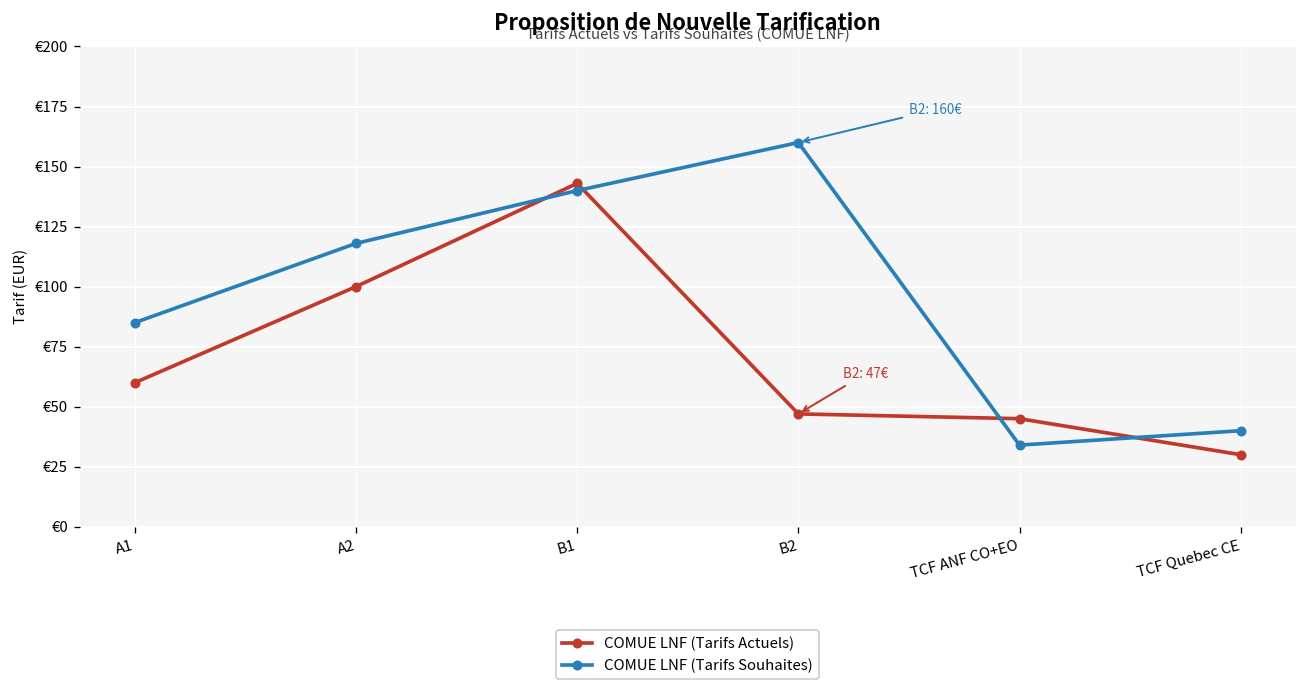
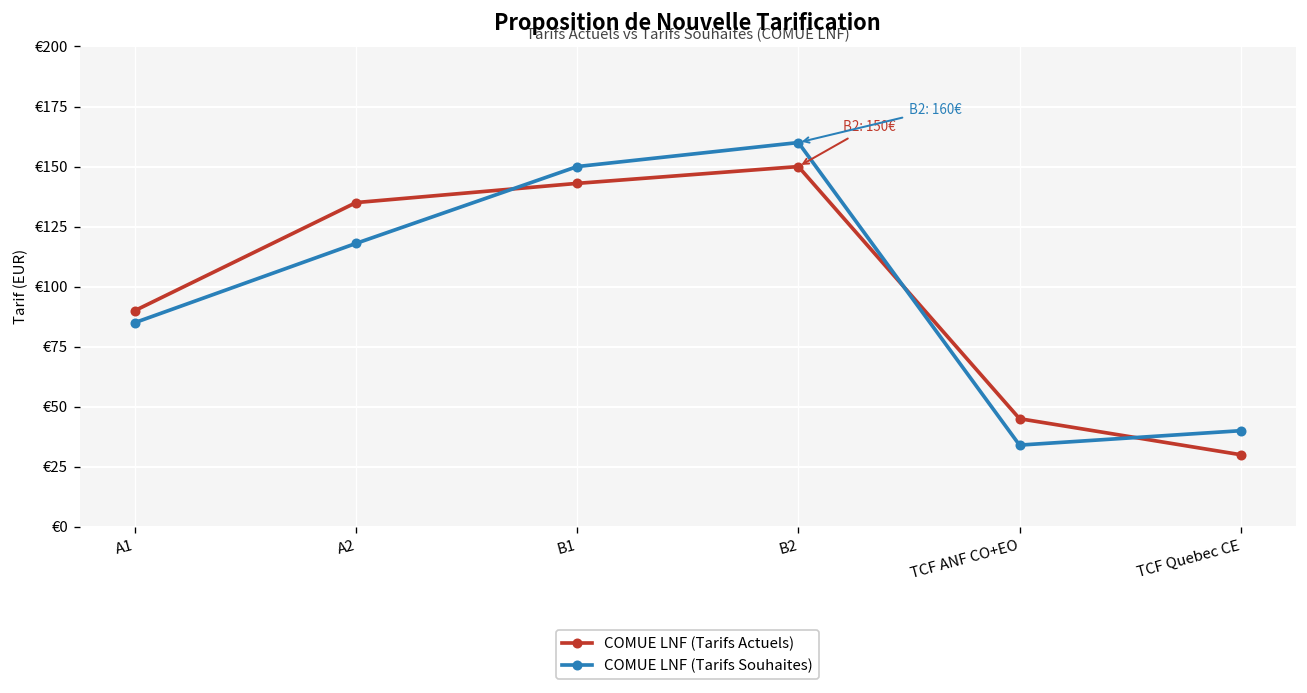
  {
    "COMUE LNF (Tarifs Actuels)": {
-     "A1": "€60",
-     "A2": "€100",
-     "B2": "47€"
+     "A1": "€90",
+     "A2": "€135",
+     "B2": "150€"
    },
    "COMUE LNF (Tarifs Souhaites)": {
      "A1": "€85",
      "A2": "€118",
-     "B1": "€140",
+     "B1": "€150",
      "TCF ANF CO+EO": "€34",
      "TCF Quebec CE": "€40"
    }
  }
